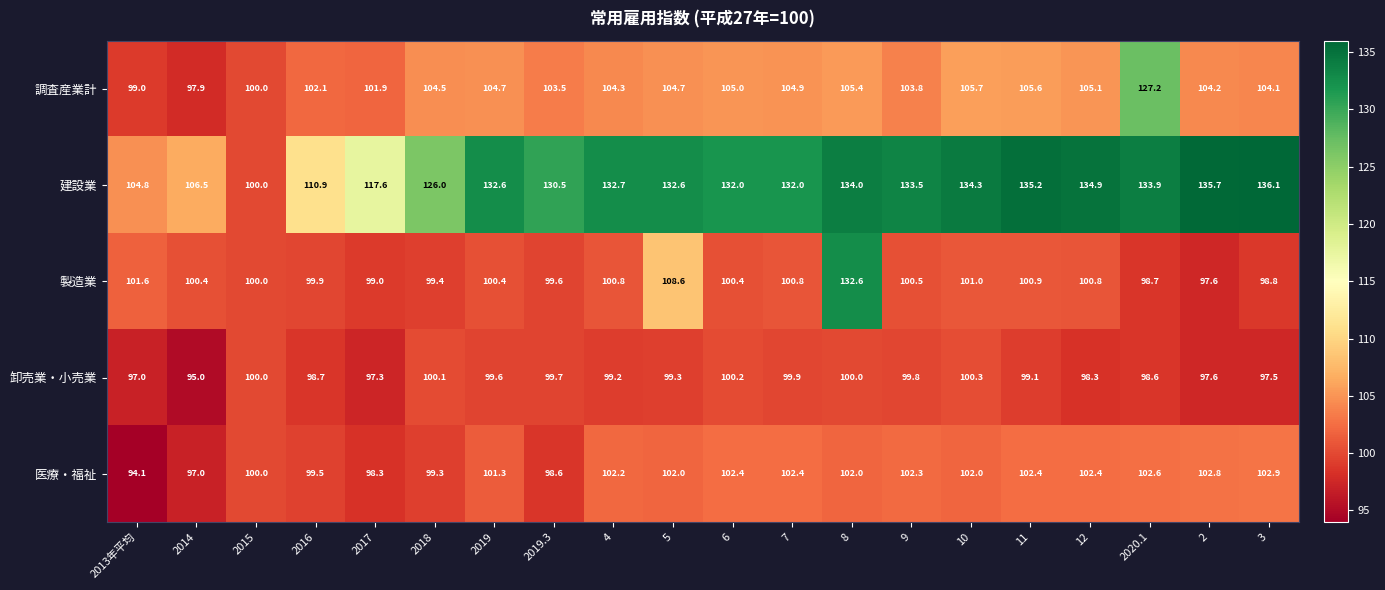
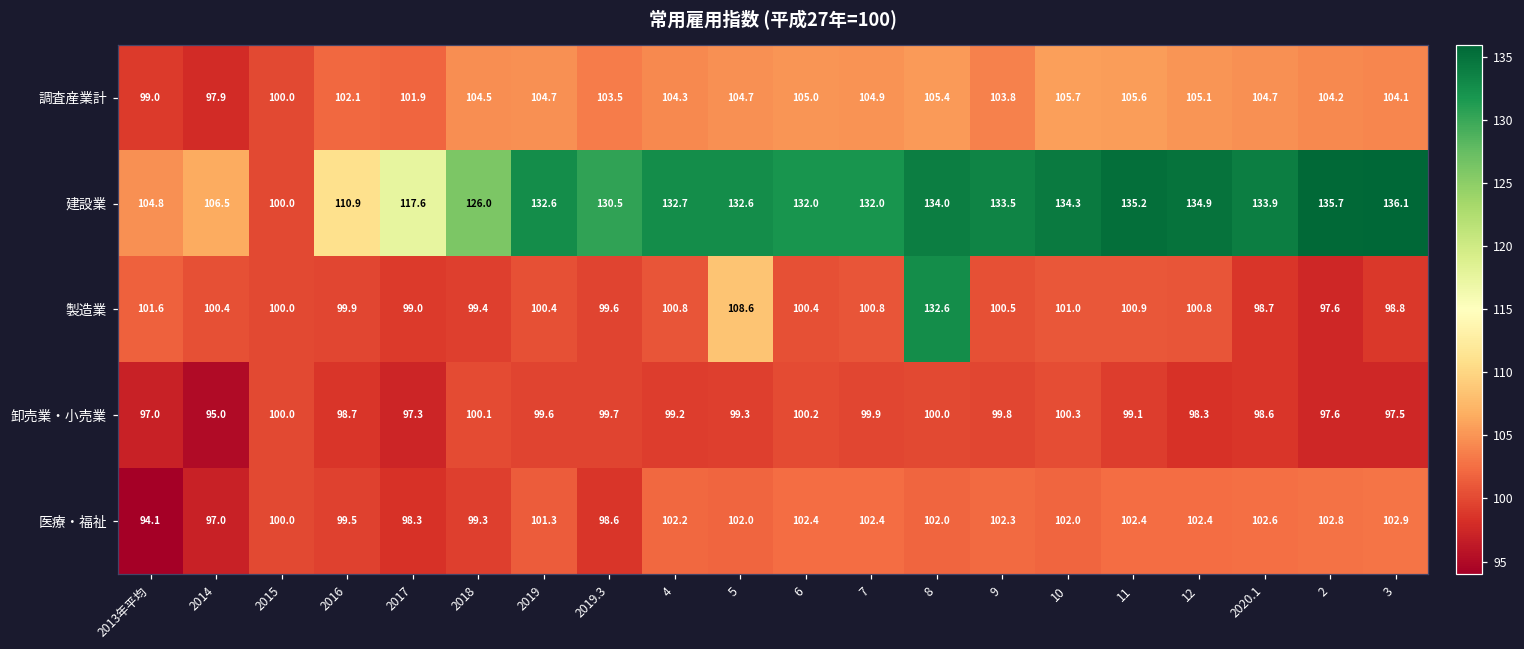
  {
    "調査産業計": {
      "2013年平均": 99.0,
      "2014": 97.9,
      "2015": 100.0,
      "2016": 102.1,
      "2017": 101.9,
      "2018": 104.5,
      "2019": 104.7,
      "2019.3": 103.5,
      "4": 104.3,
      "5": 104.7,
      "6": 105.0,
      "7": 104.9,
      "8": 105.4,
      "9": 103.8,
      "10": 105.7,
      "11": 105.6,
      "12": 105.1,
-     "2020.1": 127.2,
+     "2020.1": 104.7,
      "2": 104.2,
      "3": 104.1
    },
    "建設業": {
      "2013年平均": 104.8,
      "2014": 106.5,
      "2015": 100.0,
      "2016": 110.9,
      "2017": 117.6,
      "2018": 126.0,
      "2019": 132.6,
      "2019.3": 130.5,
      "4": 132.7,
      "5": 132.6,
      "6": 132.0,
      "7": 132.0,
      "8": 134.0,
      "9": 133.5,
      "10": 134.3,
      "11": 135.2,
      "12": 134.9,
      "2020.1": 133.9,
      "2": 135.7,
      "3": 136.1
    },
    "製造業": {
      "2013年平均": 101.6,
      "2014": 100.4,
      "2015": 100.0,
      "2016": 99.9,
      "2017": 99.0,
      "2018": 99.4,
      "2019": 100.4,
      "2019.3": 99.6,
      "4": 100.8,
      "5": 108.6,
      "6": 100.4,
      "7": 100.8,
      "8": 132.6,
      "9": 100.5,
      "10": 101.0,
      "11": 100.9,
      "12": 100.8,
      "2020.1": 98.7,
      "2": 97.6,
      "3": 98.8
    },
    "卸売業・小売業": {
      "2013年平均": 97.0,
      "2014": 95.0,
      "2015": 100.0,
      "2016": 98.7,
      "2017": 97.3,
      "2018": 100.1,
      "2019": 99.6,
      "2019.3": 99.7,
      "4": 99.2,
      "5": 99.3,
      "6": 100.2,
      "7": 99.9,
      "8": 100.0,
      "9": 99.8,
      "10": 100.3,
      "11": 99.1,
      "12": 98.3,
      "2020.1": 98.6,
      "2": 97.6,
      "3": 97.5
    },
    "医療・福祉": {
      "2013年平均": 94.1,
      "2014": 97.0,
      "2015": 100.0,
      "2016": 99.5,
      "2017": 98.3,
      "2018": 99.3,
      "2019": 101.3,
      "2019.3": 98.6,
      "4": 102.2,
      "5": 102.0,
      "6": 102.4,
      "7": 102.4,
      "8": 102.0,
      "9": 102.3,
      "10": 102.0,
      "11": 102.4,
      "12": 102.4,
      "2020.1": 102.6,
      "2": 102.8,
      "3": 102.9
    }
  }
